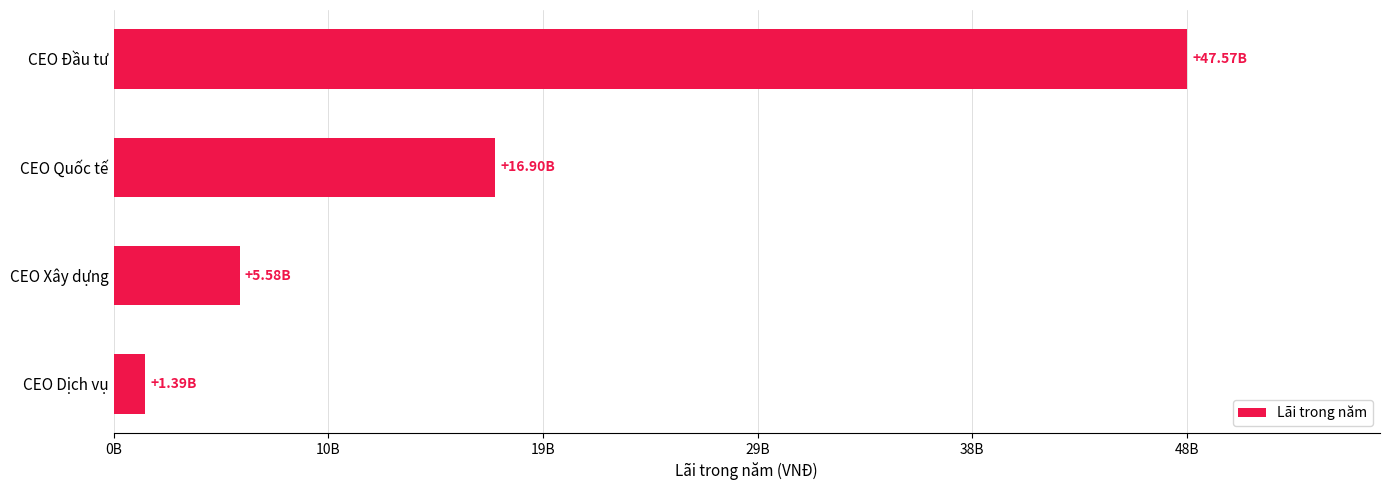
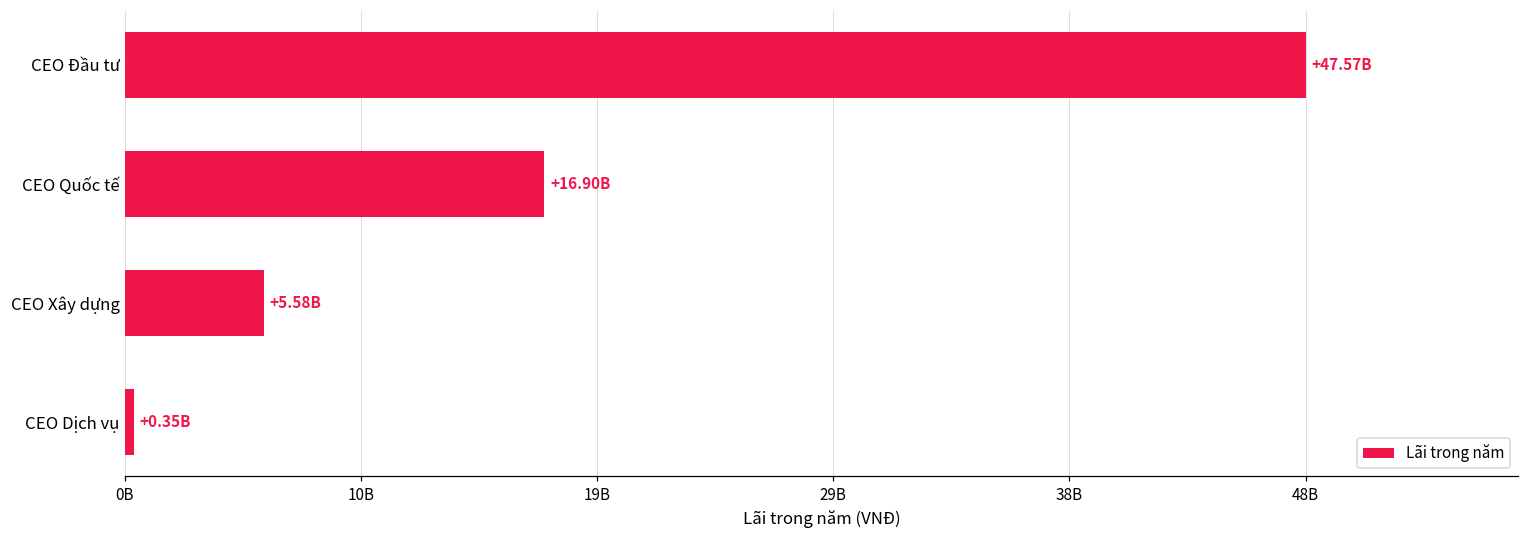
  {
    "CEO Đầu tư": "+47.57B",
    "CEO Quốc tế": "+16.90B",
    "CEO Xây dựng": "+5.58B",
-   "CEO Dịch vụ": "+1.39B"
+   "CEO Dịch vụ": "+0.35B"
  }
